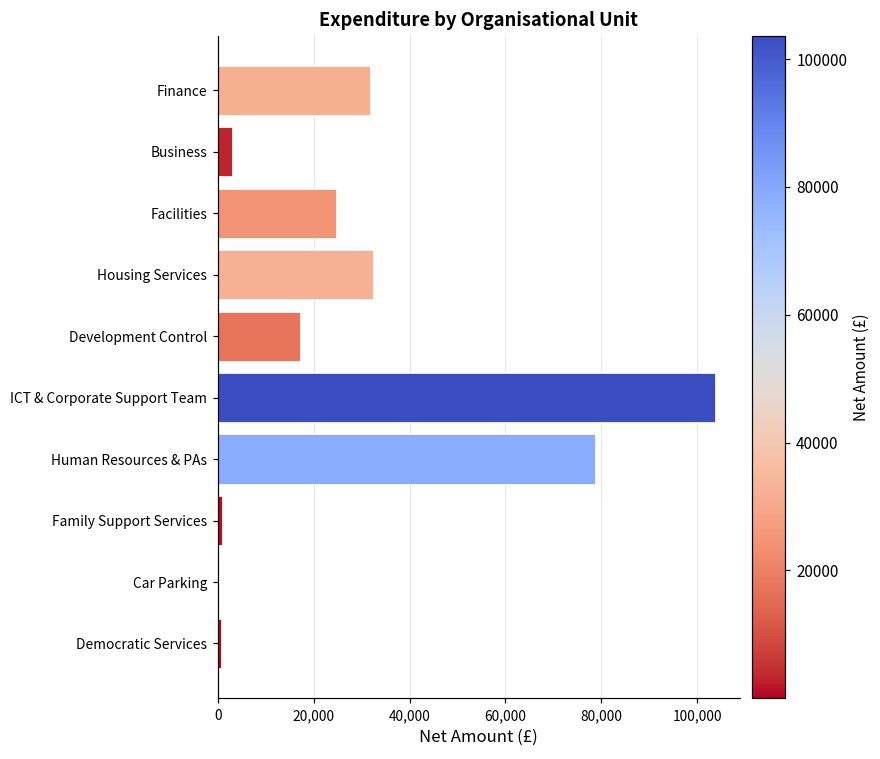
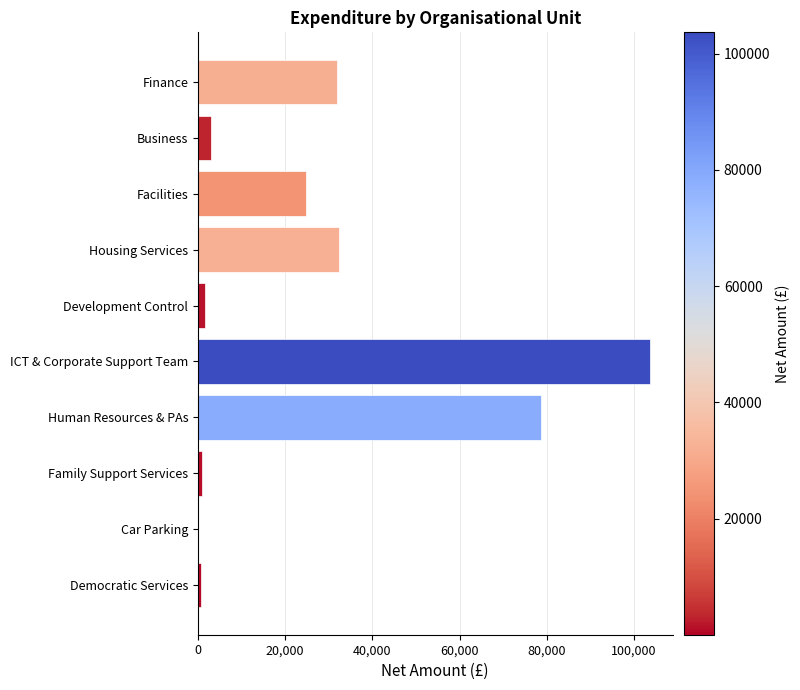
  {
    "Finance": "32,000",
    "Business": "3,000",
    "Facilities": "25,000",
    "Housing Services": "32,000",
-   "Development Control": "17,000",
+   "Development Control": "2,000",
    "ICT & Corporate Support Team": "104,000",
    "Human Resources & PAs": "79,000",
    "Family Support Services": "1,000",
    "Democratic Services": "1,000"
  }
